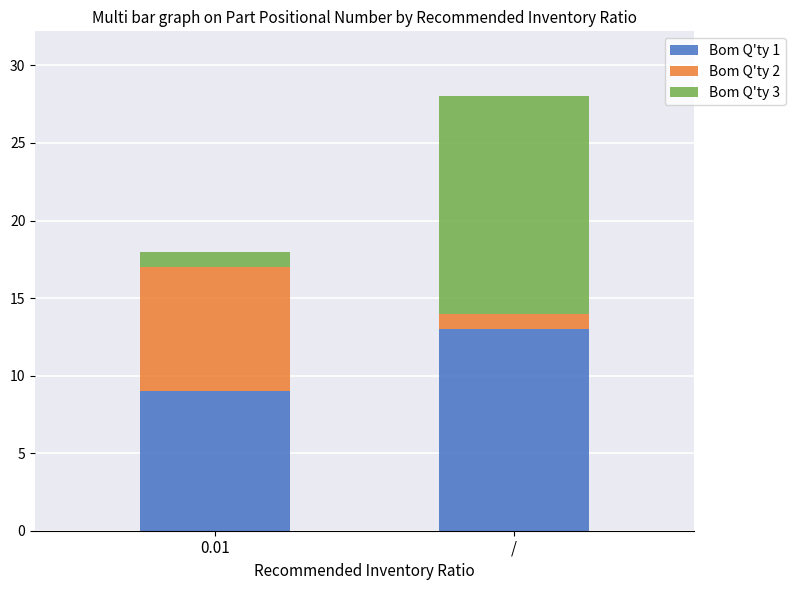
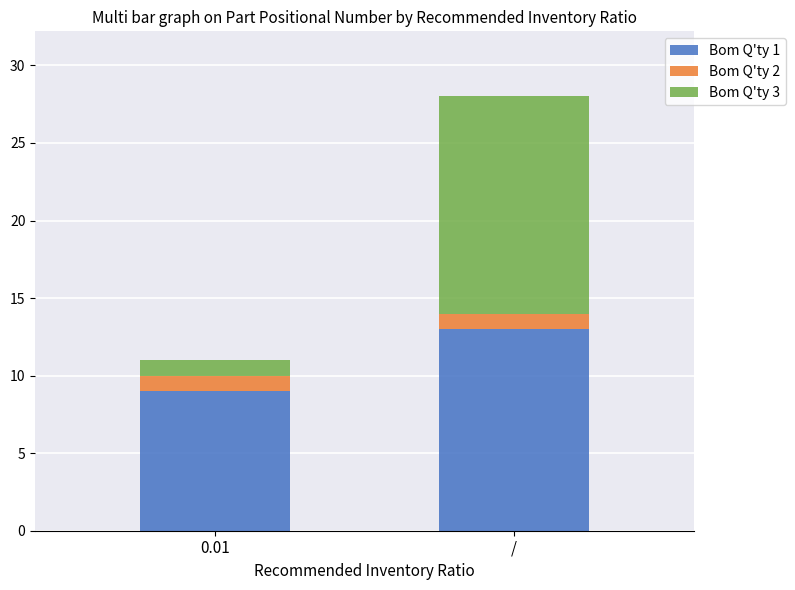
  {
    "Bom Q'ty 1": {
      "0.01": 9,
      "/": 13
    },
    "Bom Q'ty 2": {
-     "0.01": 8,
+     "0.01": 1,
      "/": 1
    },
    "Bom Q'ty 3": {
      "0.01": 1,
      "/": 14
    }
  }
